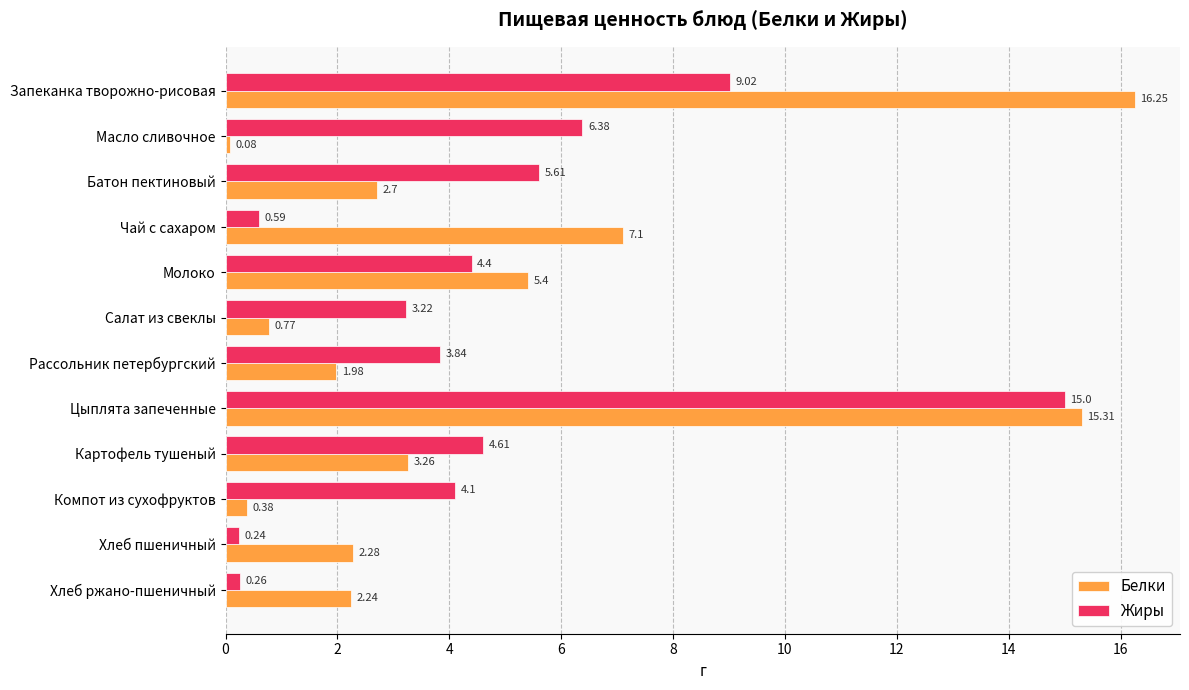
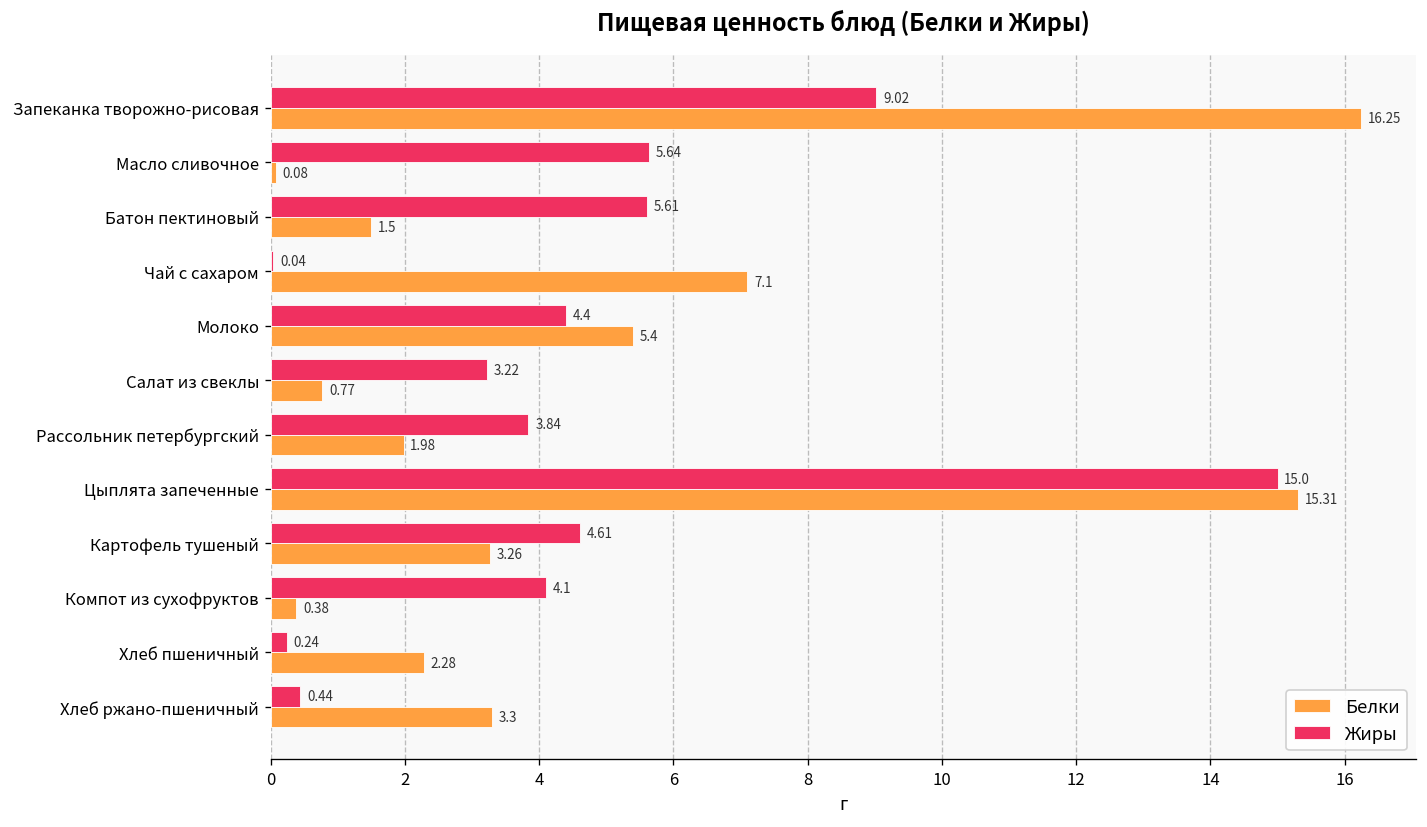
  {
    "Белки": {
      "Запеканка творожно-рисовая": 16.25,
      "Масло сливочное": 0.08,
-     "Батон пектиновый": 2.7,
+     "Батон пектиновый": 1.5,
      "Чай с сахаром": 7.1,
      "Молоко": 5.4,
      "Салат из свеклы": 0.77,
      "Рассольник петербургский": 1.98,
      "Цыплята запеченные": 15.31,
      "Картофель тушеный": 3.26,
      "Компот из сухофруктов": 0.38,
      "Хлеб пшеничный": 2.28,
-     "Хлеб ржано-пшеничный": 2.24
+     "Хлеб ржано-пшеничный": 3.3
    },
    "Жиры": {
      "Запеканка творожно-рисовая": 9.02,
-     "Масло сливочное": 6.38,
+     "Масло сливочное": 5.64,
      "Батон пектиновый": 5.61,
-     "Чай с сахаром": 0.59,
+     "Чай с сахаром": 0.04,
      "Молоко": 4.4,
      "Салат из свеклы": 3.22,
      "Рассольник петербургский": 3.84,
      "Цыплята запеченные": 15.0,
      "Картофель тушеный": 4.61,
      "Компот из сухофруктов": 4.1,
      "Хлеб пшеничный": 0.24,
-     "Хлеб ржано-пшеничный": 0.26
+     "Хлеб ржано-пшеничный": 0.44
    }
  }
